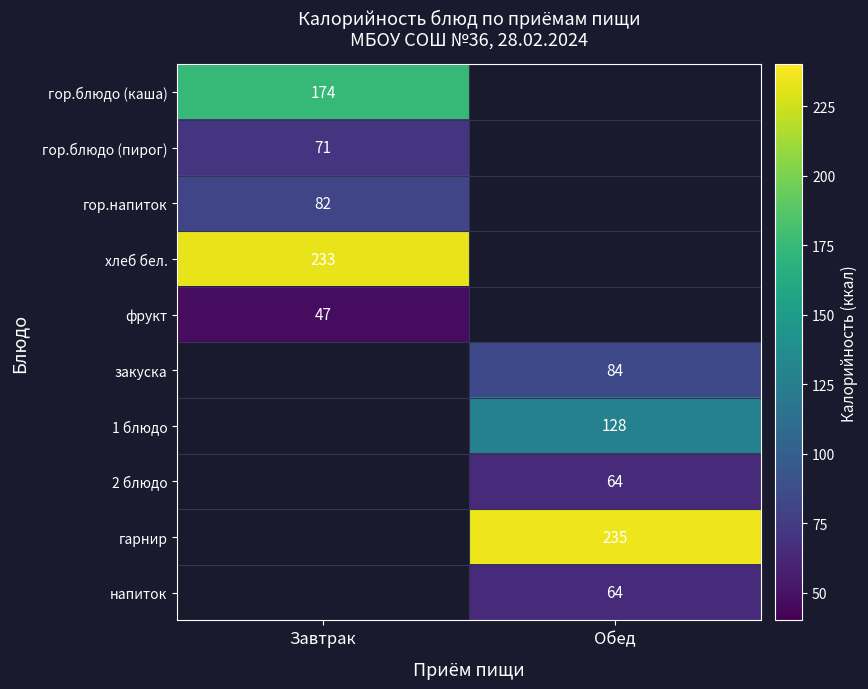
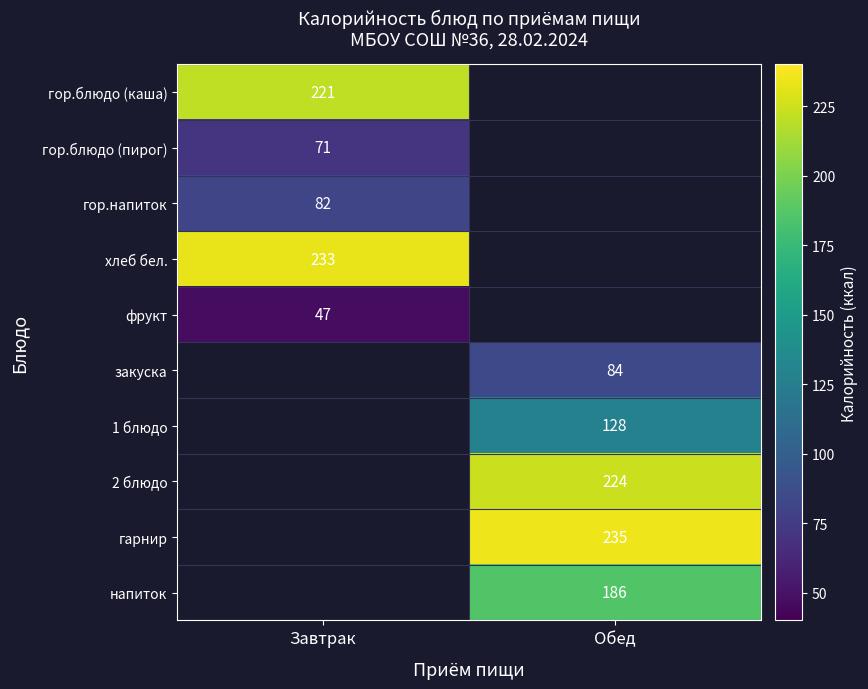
  {
    "гор.блюдо (каша)": {
-     "Завтрак": 174
+     "Завтрак": 221
    },
    "гор.блюдо (пирог)": {
      "Завтрак": 71
    },
    "гор.напиток": {
      "Завтрак": 82
    },
    "хлеб бел.": {
      "Завтрак": 233
    },
    "фрукт": {
      "Завтрак": 47
    },
    "закуска": {
      "Обед": 84
    },
    "1 блюдо": {
      "Обед": 128
    },
    "2 блюдо": {
-     "Обед": 64
+     "Обед": 224
    },
    "гарнир": {
      "Обед": 235
    },
    "напиток": {
-     "Обед": 64
+     "Обед": 186
    }
  }
